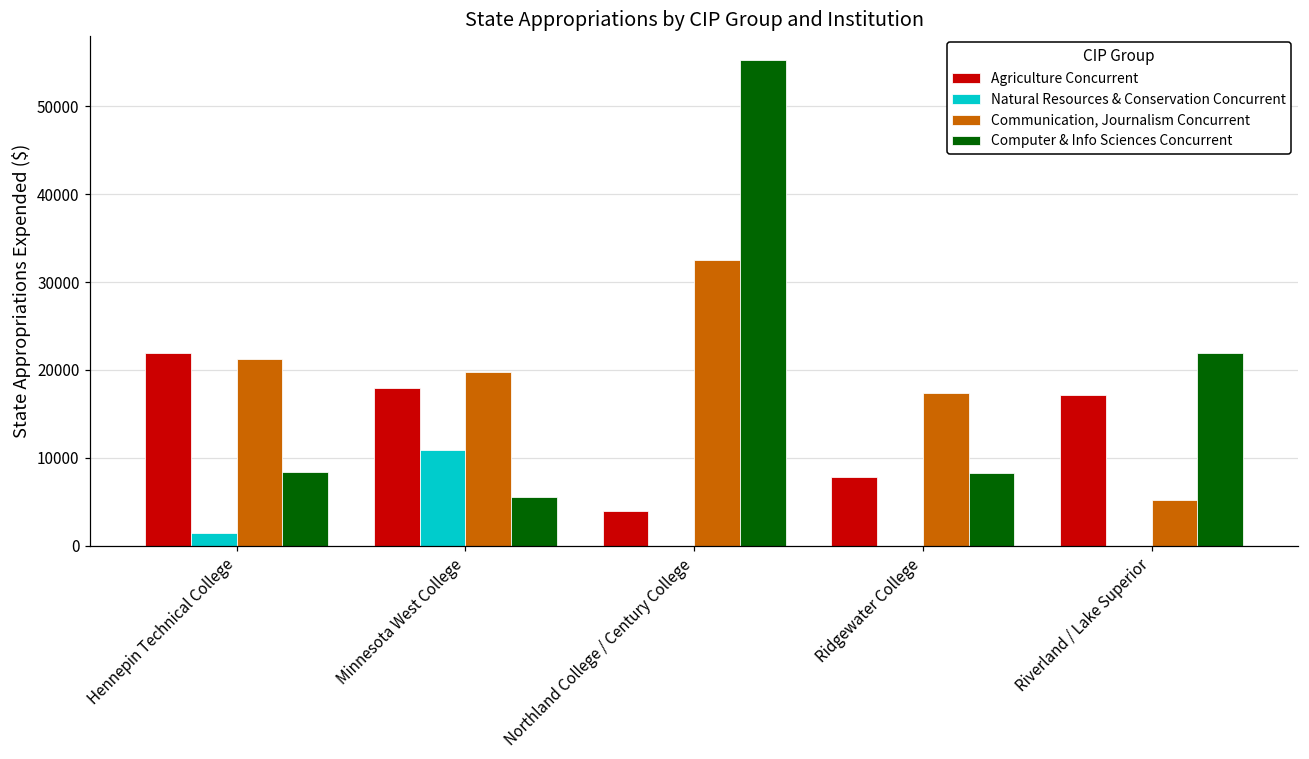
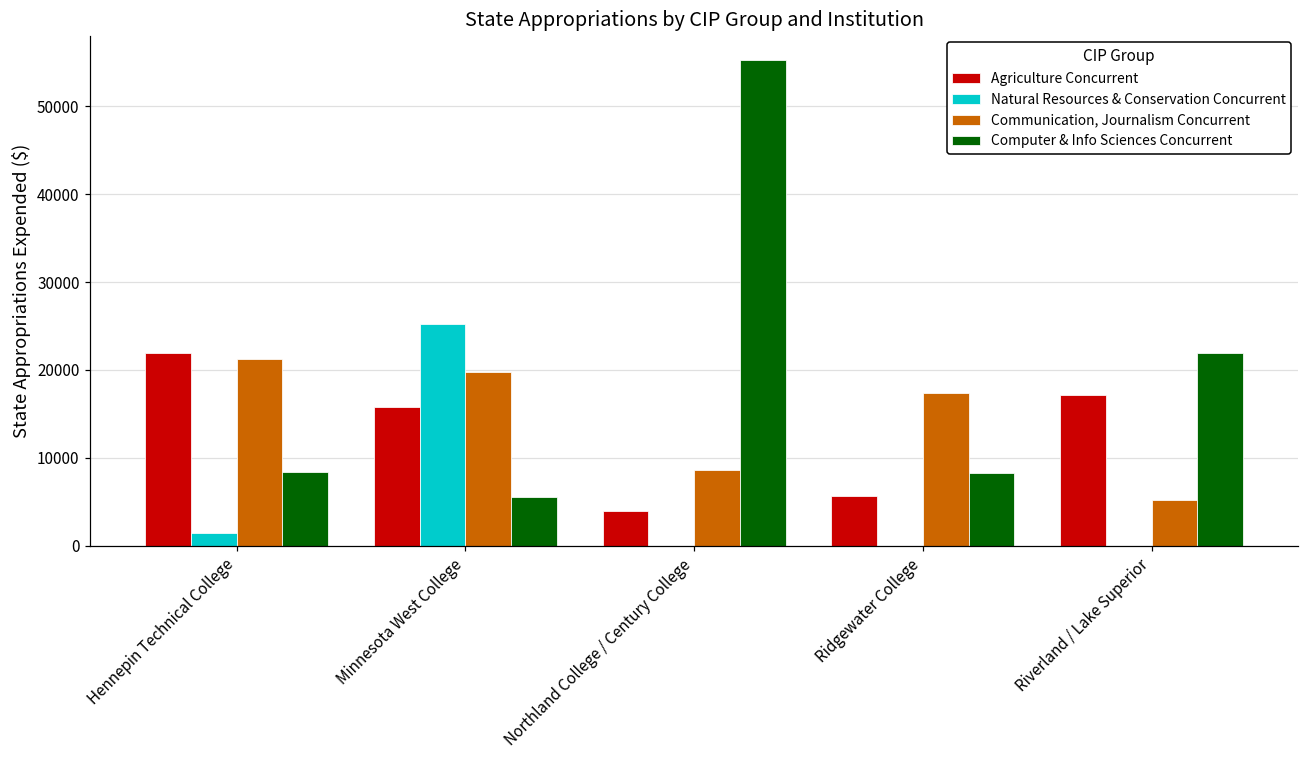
  {
    "Agriculture Concurrent": {
      "Hennepin Technical College": 22000,
-     "Minnesota West College": 18000,
+     "Minnesota West College": 16000,
      "Northland College / Century College": 4000,
-     "Ridgewater College": 8000,
+     "Ridgewater College": 6000,
      "Riverland / Lake Superior": 17000
    },
    "Natural Resources & Conservation Concurrent": {
      "Hennepin Technical College": 1000,
-     "Minnesota West College": 11000,
+     "Minnesota West College": 25000,
      "Northland College / Century College": 0,
      "Ridgewater College": 0,
      "Riverland / Lake Superior": 0
    },
    "Communication, Journalism Concurrent": {
      "Hennepin Technical College": 21000,
      "Minnesota West College": 20000,
-     "Northland College / Century College": 32000,
+     "Northland College / Century College": 9000,
      "Ridgewater College": 17000,
      "Riverland / Lake Superior": 5000
    },
    "Computer & Info Sciences Concurrent": {
      "Hennepin Technical College": 8000,
      "Minnesota West College": 6000,
      "Northland College / Century College": 55000,
      "Ridgewater College": 8000,
      "Riverland / Lake Superior": 22000
    }
  }
